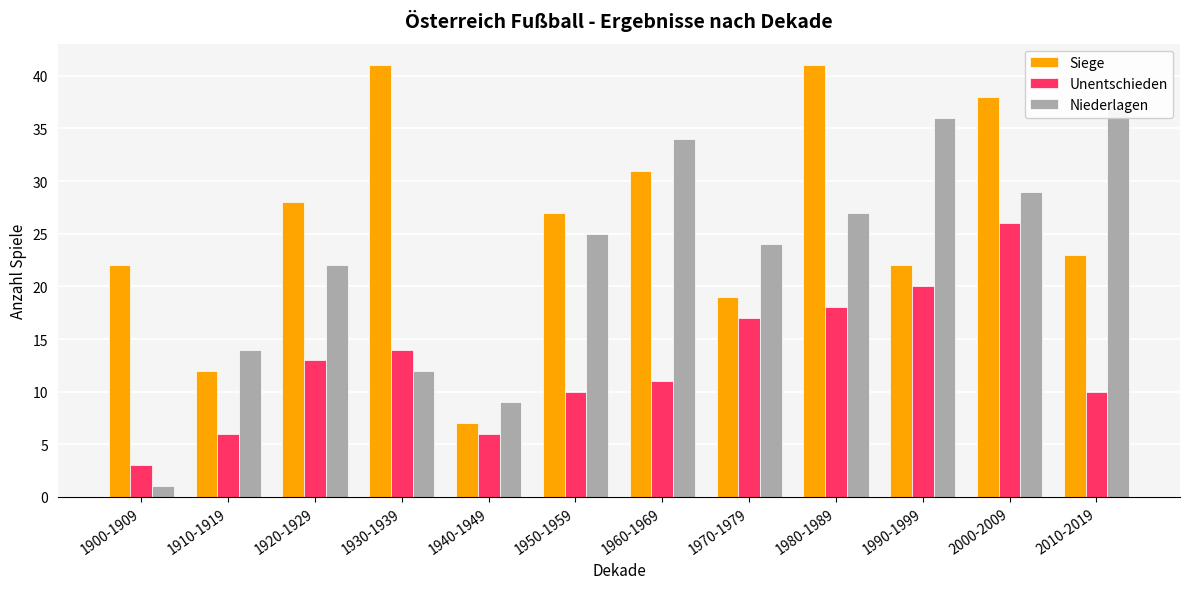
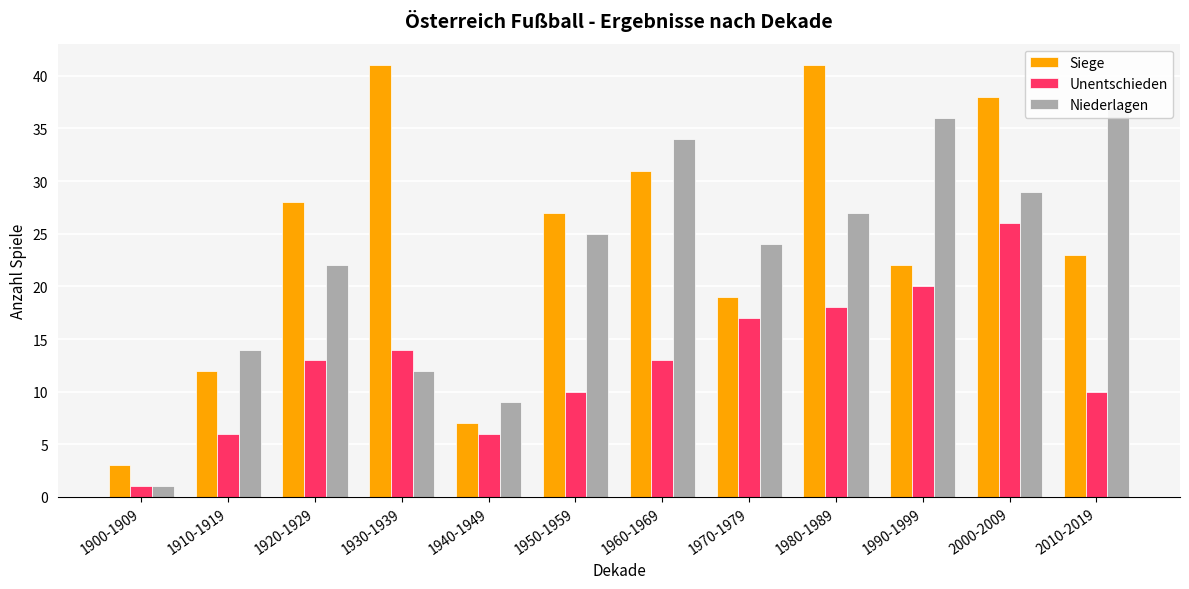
  {
    "Siege": {
-     "1900-1909": 22,
+     "1900-1909": 3,
      "1910-1919": 12,
      "1920-1929": 28,
      "1930-1939": 41,
      "1940-1949": 7,
      "1950-1959": 27,
      "1960-1969": 31,
      "1970-1979": 19,
      "1980-1989": 41,
      "1990-1999": 22,
      "2000-2009": 38,
      "2010-2019": 23
    },
    "Unentschieden": {
-     "1900-1909": 3,
+     "1900-1909": 1,
      "1910-1919": 6,
      "1920-1929": 13,
      "1930-1939": 14,
      "1940-1949": 6,
      "1950-1959": 10,
-     "1960-1969": 11,
+     "1960-1969": 13,
      "1970-1979": 17,
      "1980-1989": 18,
      "1990-1999": 20,
      "2000-2009": 26,
      "2010-2019": 10
    },
    "Niederlagen": {
      "1900-1909": 1,
      "1910-1919": 14,
      "1920-1929": 22,
      "1930-1939": 12,
      "1940-1949": 9,
      "1950-1959": 25,
      "1960-1969": 34,
      "1970-1979": 24,
      "1980-1989": 27,
      "1990-1999": 36,
      "2000-2009": 29
    }
  }
